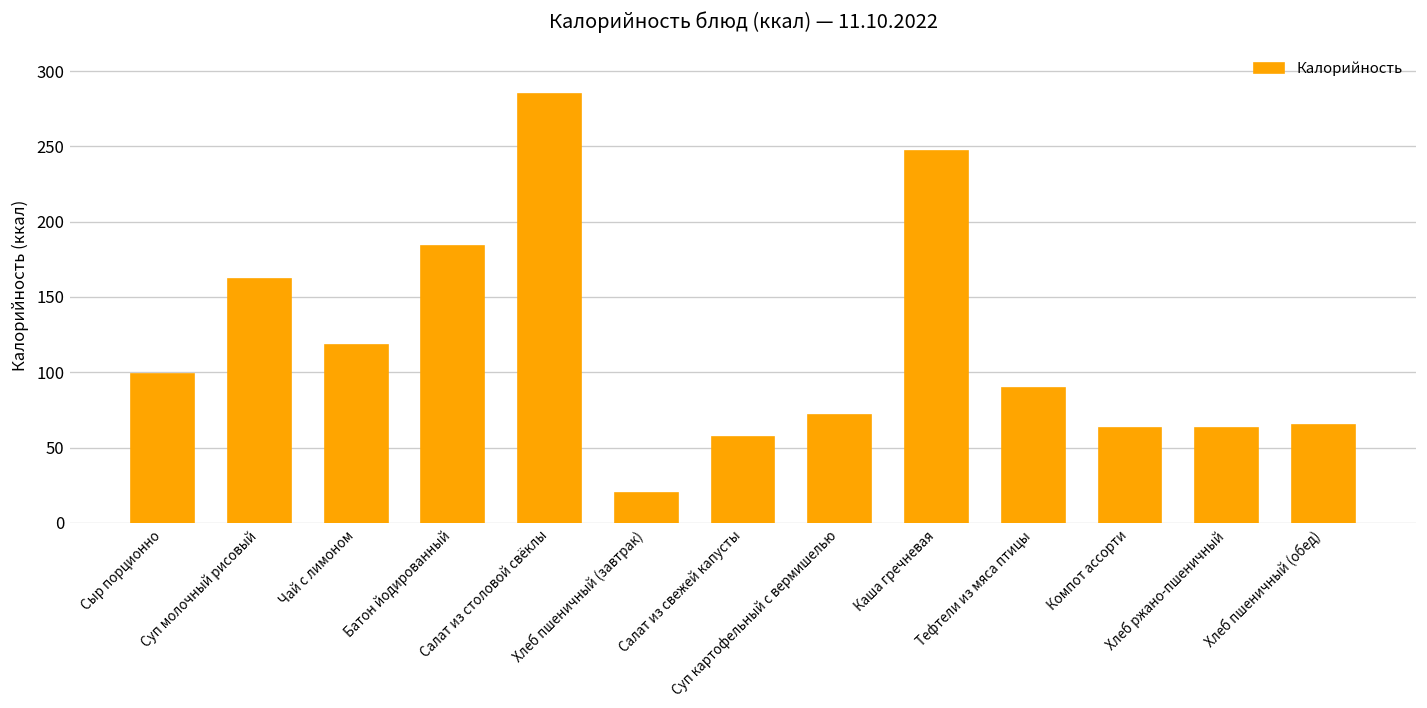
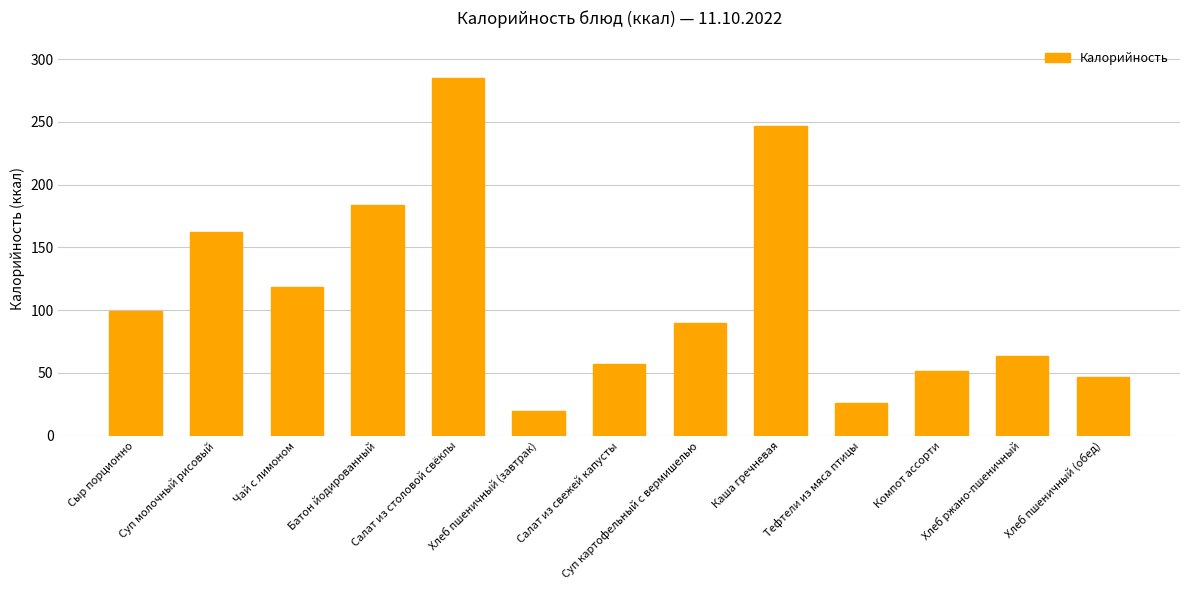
  {
    "Сыр порционно": 99,
    "Суп молочный рисовый": 162,
    "Чай с лимоном": 118,
    "Батон йодированный": 184,
    "Салат из столовой свёклы": 285,
    "Хлеб пшеничный (завтрак)": 20,
    "Салат из свежей капусты": 57,
-   "Суп картофельный с вермишелью": 72,
+   "Суп картофельный с вермишелью": 90,
    "Каша гречневая": 247,
-   "Тефтели из мяса птицы": 89,
-   "Компот ассорти": 63,
+   "Тефтели из мяса птицы": 26,
+   "Компот ассорти": 52,
    "Хлеб ржано-пшеничный": 63,
-   "Хлеб пшеничный (обед)": 65
+   "Хлеб пшеничный (обед)": 47
  }
